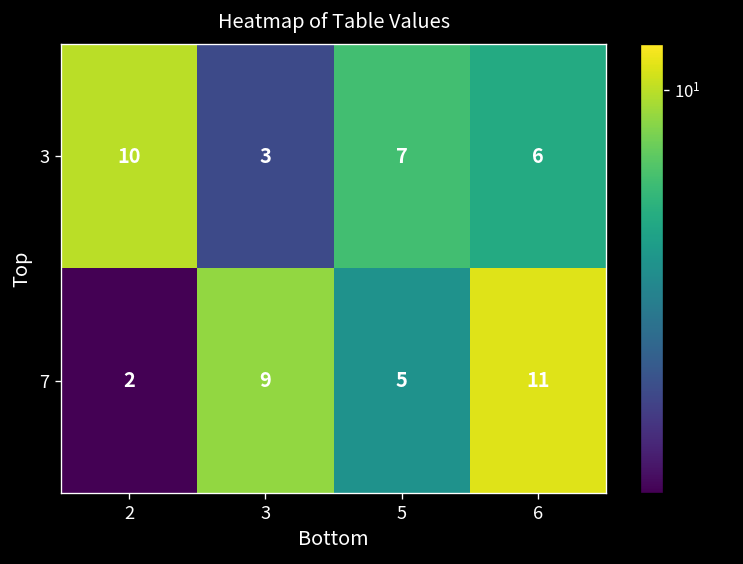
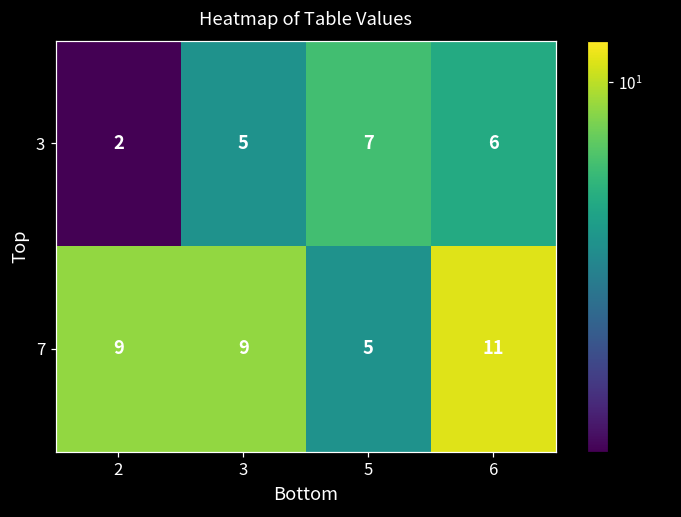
  {
    "3": {
-     "2": 10,
-     "3": 3,
+     "2": 2,
+     "3": 5,
      "5": 7,
      "6": 6
    },
    "7": {
-     "2": 2,
+     "2": 9,
      "3": 9,
      "5": 5,
      "6": 11
    }
  }
